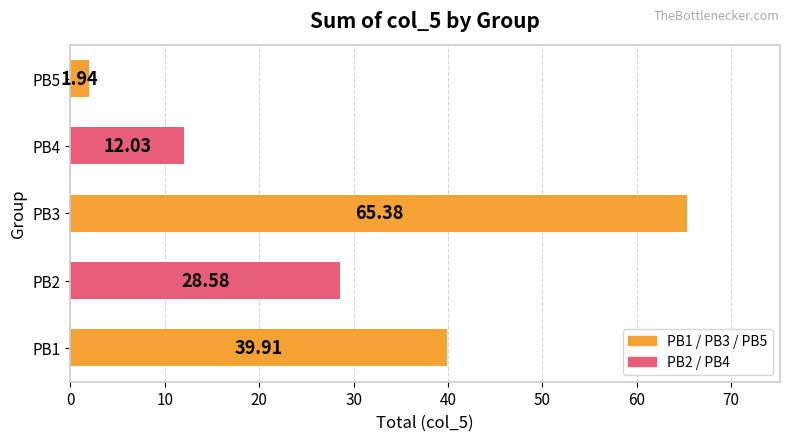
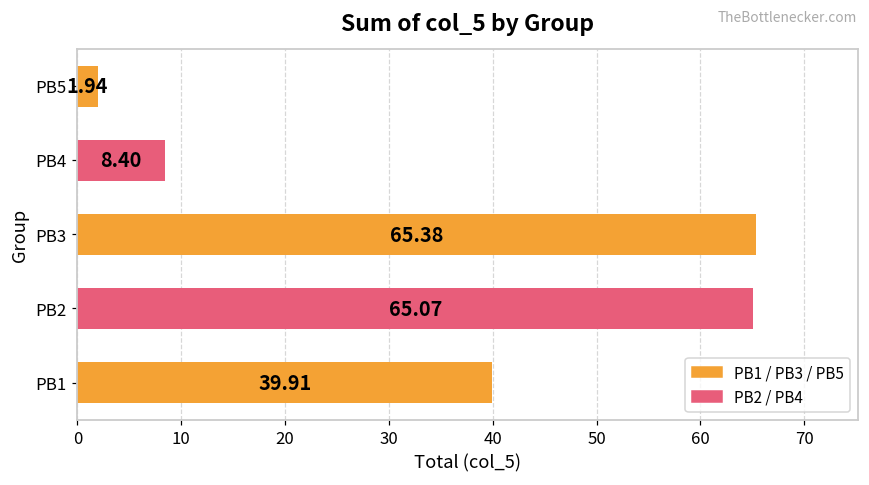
  {
    "PB5": 1.94,
-   "PB4": 12.03,
+   "PB4": 8.40,
    "PB3": 65.38,
-   "PB2": 28.58,
+   "PB2": 65.07,
    "PB1": 39.91
  }
